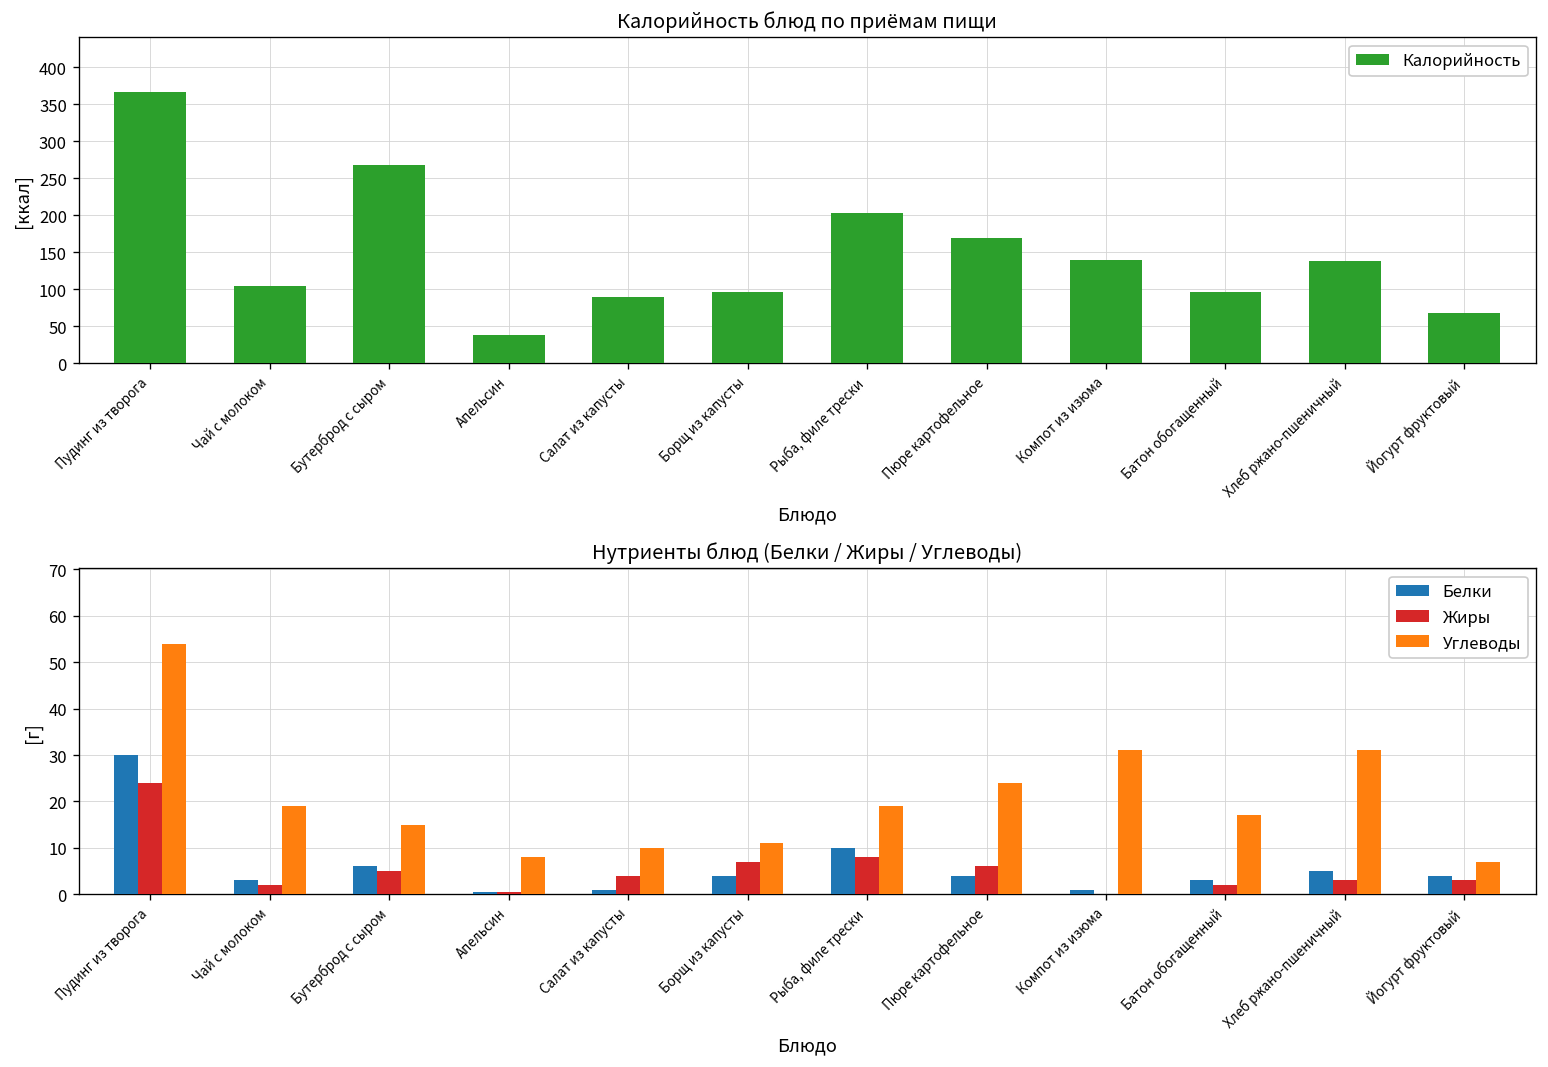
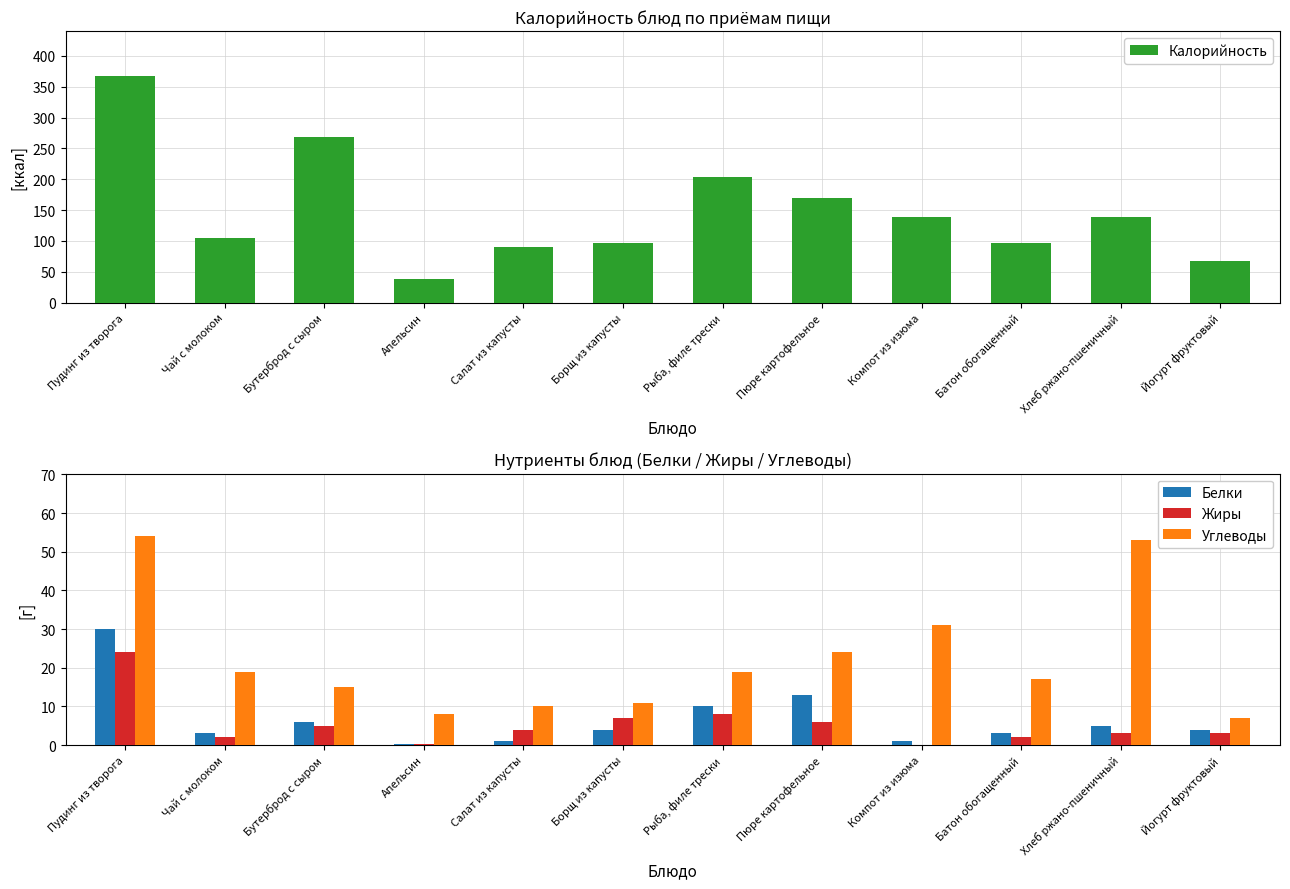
  {
    "Калорийность блюд по приёмам пищи": {
      "Пудинг из творога": 370,
      "Чай с молоком": 100,
      "Бутерброд с сыром": 270,
      "Апельсин": 40,
      "Салат из капусты": 90,
      "Борщ из капусты": 100,
      "Рыба, филе трески": 200,
      "Пюре картофельное": 170,
      "Компот из изюма": 140,
      "Батон обогащенный": 100,
      "Хлеб ржано-пшеничный": 140,
      "Йогурт фруктовый": 70
    },
    "Нутриенты блюд (Белки / Жиры / Углеводы)": {
      "Белки": {
        "Пудинг из творога": 30,
        "Чай с молоком": 3,
        "Бутерброд с сыром": 6,
        "Салат из капусты": 1,
        "Борщ из капусты": 4,
        "Рыба, филе трески": 10,
-       "Пюре картофельное": 4,
+       "Пюре картофельное": 13,
        "Компот из изюма": 1,
        "Батон обогащенный": 3,
        "Хлеб ржано-пшеничный": 5,
        "Йогурт фруктовый": 4
      },
      "Жиры": {
        "Пудинг из творога": 24,
        "Чай с молоком": 2,
        "Бутерброд с сыром": 5,
        "Салат из капусты": 4,
        "Борщ из капусты": 7,
        "Рыба, филе трески": 8,
        "Пюре картофельное": 6,
        "Батон обогащенный": 2,
        "Хлеб ржано-пшеничный": 3,
        "Йогурт фруктовый": 3
      },
      "Углеводы": {
        "Пудинг из творога": 54,
        "Чай с молоком": 19,
        "Бутерброд с сыром": 15,
        "Апельсин": 8,
        "Салат из капусты": 10,
        "Борщ из капусты": 11,
        "Рыба, филе трески": 19,
        "Пюре картофельное": 24,
        "Компот из изюма": 31,
        "Батон обогащенный": 17,
-       "Хлеб ржано-пшеничный": 31,
+       "Хлеб ржано-пшеничный": 53,
        "Йогурт фруктовый": 7
      }
    }
  }
